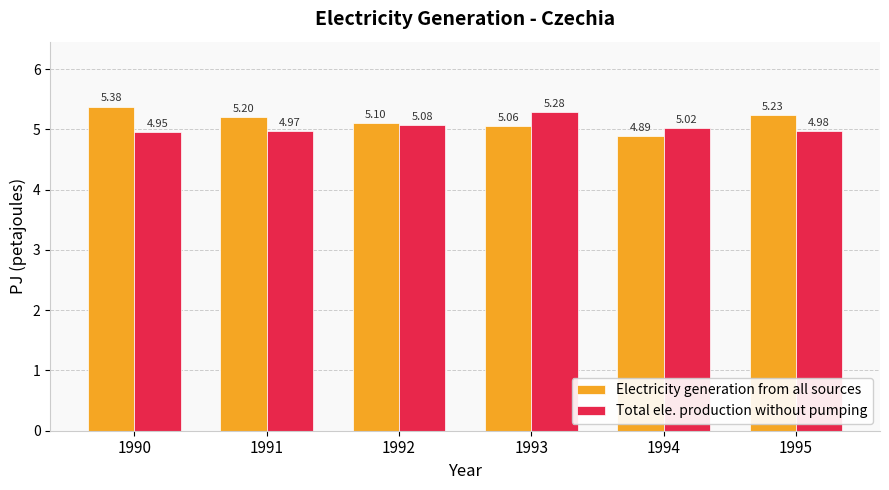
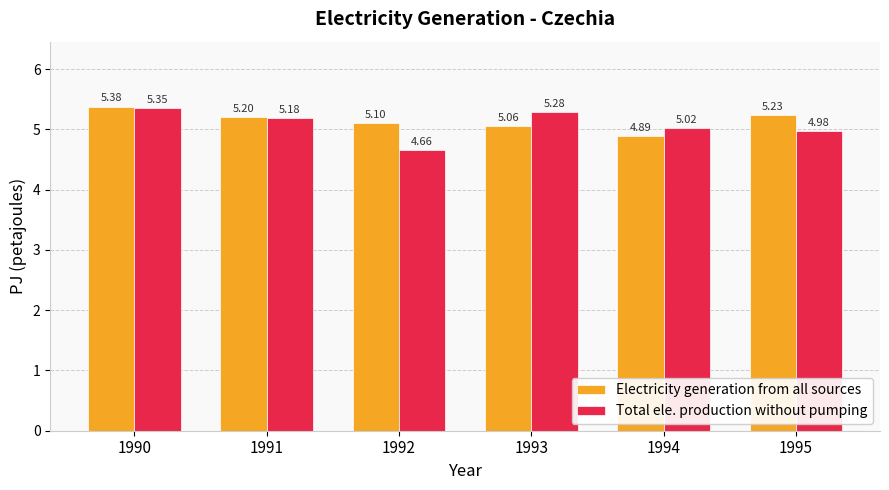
  {
    "Electricity generation from all sources": {
      "1990": 5.38,
      "1991": 5.20,
      "1992": 5.10,
      "1993": 5.06,
      "1994": 4.89,
      "1995": 5.23
    },
    "Total ele. production without pumping": {
-     "1990": 4.95,
-     "1991": 4.97,
-     "1992": 5.08,
+     "1990": 5.35,
+     "1991": 5.18,
+     "1992": 4.66,
      "1993": 5.28,
      "1994": 5.02,
      "1995": 4.98
    }
  }
